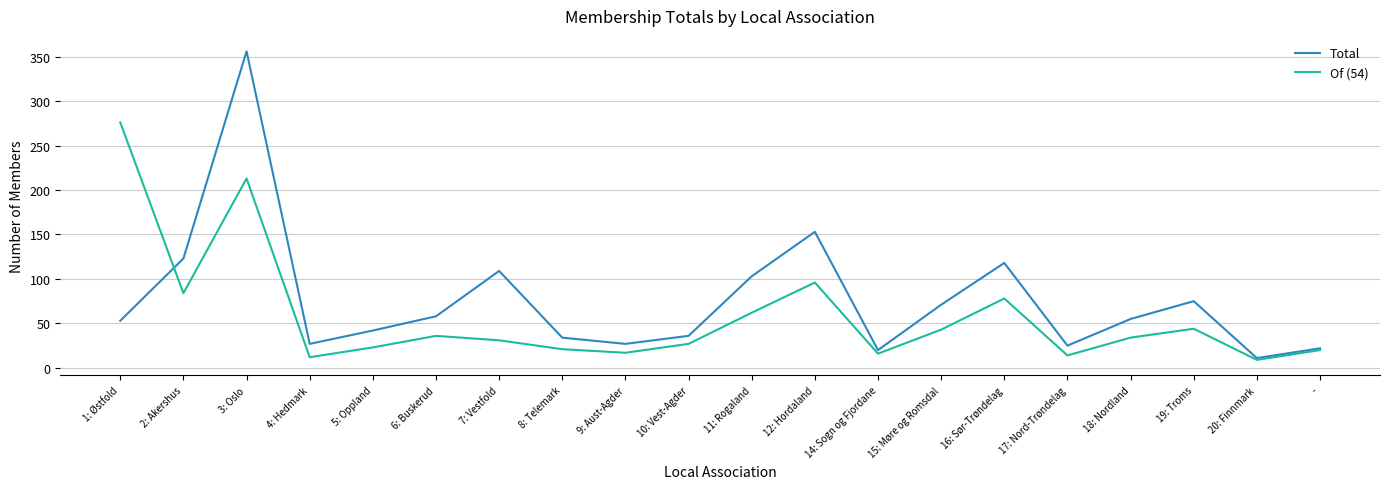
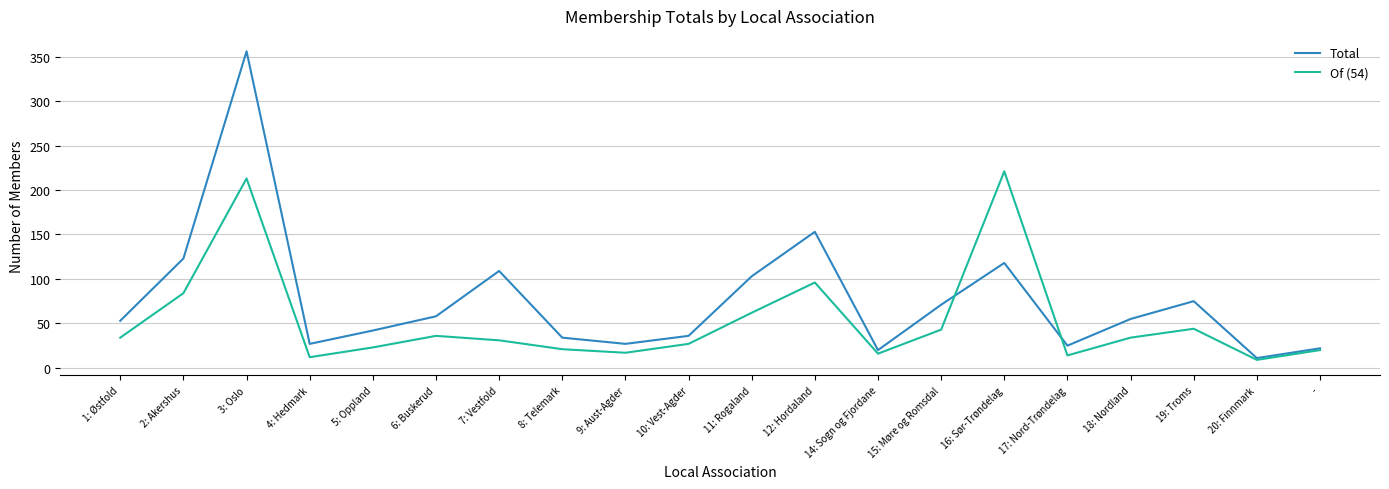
  {
    "Total": {
      "1: Østfold": 50,
      "2: Akershus": 120,
      "3: Oslo": 360,
      "4: Hedmark": 30,
      "5: Oppland": 40,
      "6: Buskerud": 60,
      "7: Vestfold": 110,
      "8: Telemark": 30,
      "9: Aust-Agder": 30,
      "10: Vest-Agder": 40,
      "11: Rogaland": 100,
      "12: Hordaland": 150,
      "14: Sogn og Fjordane": 20,
      "15: Møre og Romsdal": 70,
      "16: Sør-Trøndelag": 120,
      "17: Nord-Trøndelag": 30,
      "18: Nordland": 60,
      "19: Troms": 80
    },
    "Of (54)": {
-     "1: Østfold": 280,
+     "1: Østfold": 30,
      "2: Akershus": 80,
      "3: Oslo": 210,
      "4: Hedmark": 10,
      "5: Oppland": 20,
      "6: Buskerud": 40,
      "7: Vestfold": 30,
      "8: Telemark": 20,
      "9: Aust-Agder": 20,
      "10: Vest-Agder": 30,
      "11: Rogaland": 60,
      "12: Hordaland": 100,
      "14: Sogn og Fjordane": 20,
      "15: Møre og Romsdal": 40,
-     "16: Sør-Trøndelag": 80,
+     "16: Sør-Trøndelag": 220,
      "17: Nord-Trøndelag": 10,
      "18: Nordland": 30,
      "19: Troms": 40
    }
  }
